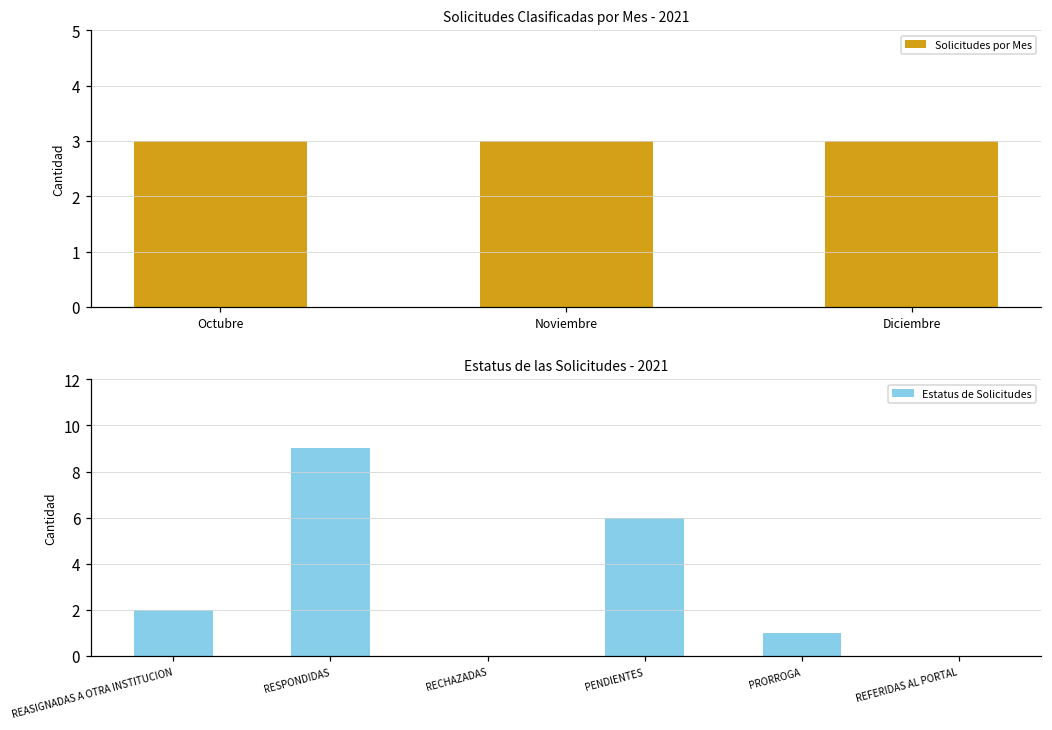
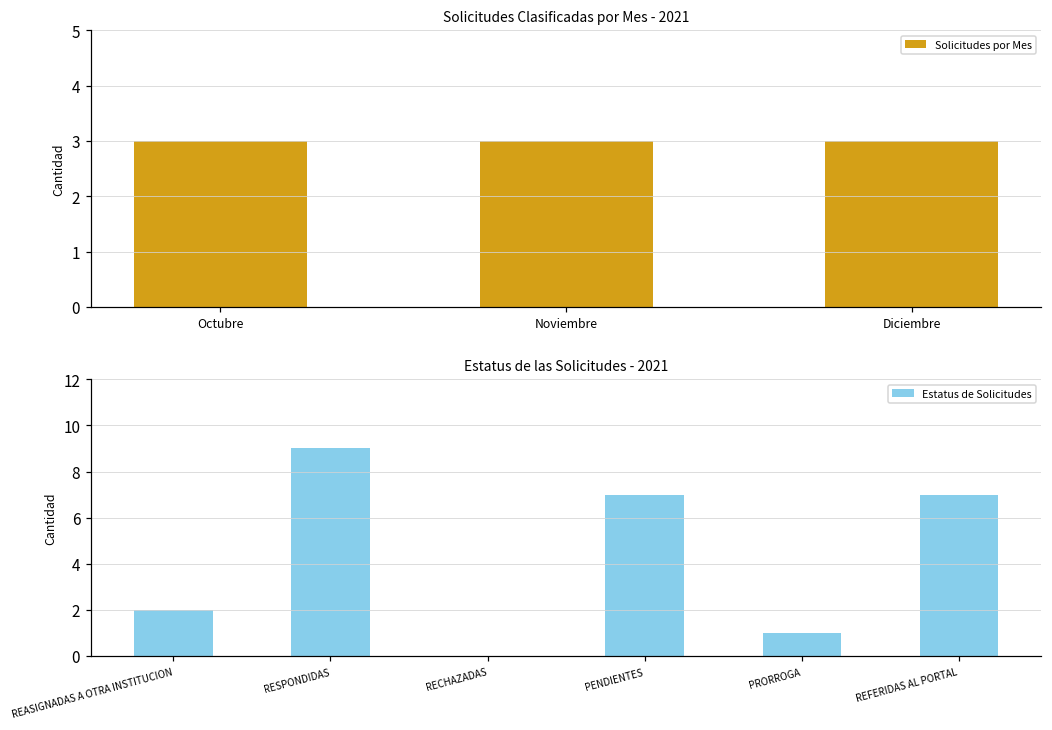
  {
    "Solicitudes Clasificadas por Mes - 2021": {
      "Octubre": 3.0,
      "Noviembre": 3.0,
      "Diciembre": 3.0
    },
    "Estatus de las Solicitudes - 2021": {
      "REASIGNADAS A OTRA INSTITUCION": 2,
      "RESPONDIDAS": 9,
      "RECHAZADAS": 0,
-     "PENDIENTES": 6,
+     "PENDIENTES": 7,
      "PRORROGA": 1,
-     "REFERIDAS AL PORTAL": 0
+     "REFERIDAS AL PORTAL": 7
    }
  }
